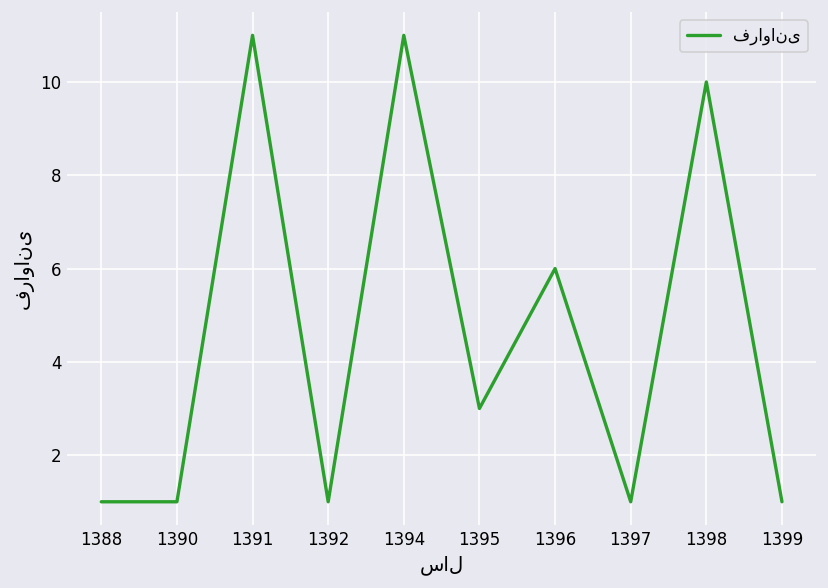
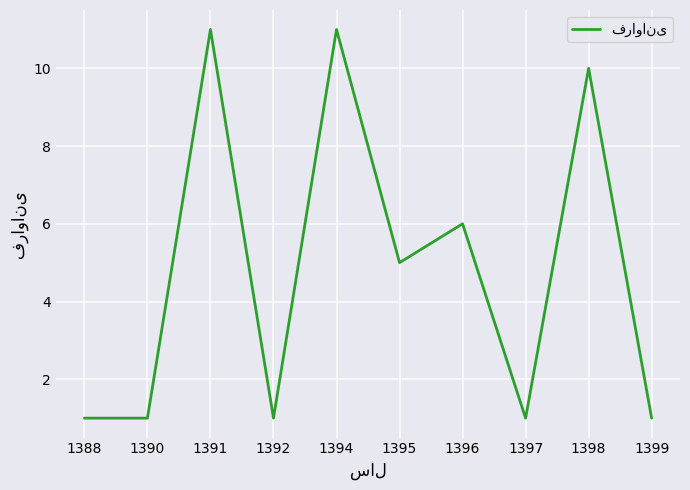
  {
    "1388": 1,
    "1390": 1,
    "1391": 11,
    "1392": 1,
    "1394": 11,
-   "1395": 3,
+   "1395": 5,
    "1396": 6,
    "1397": 1,
    "1398": 10,
    "1399": 1
  }
